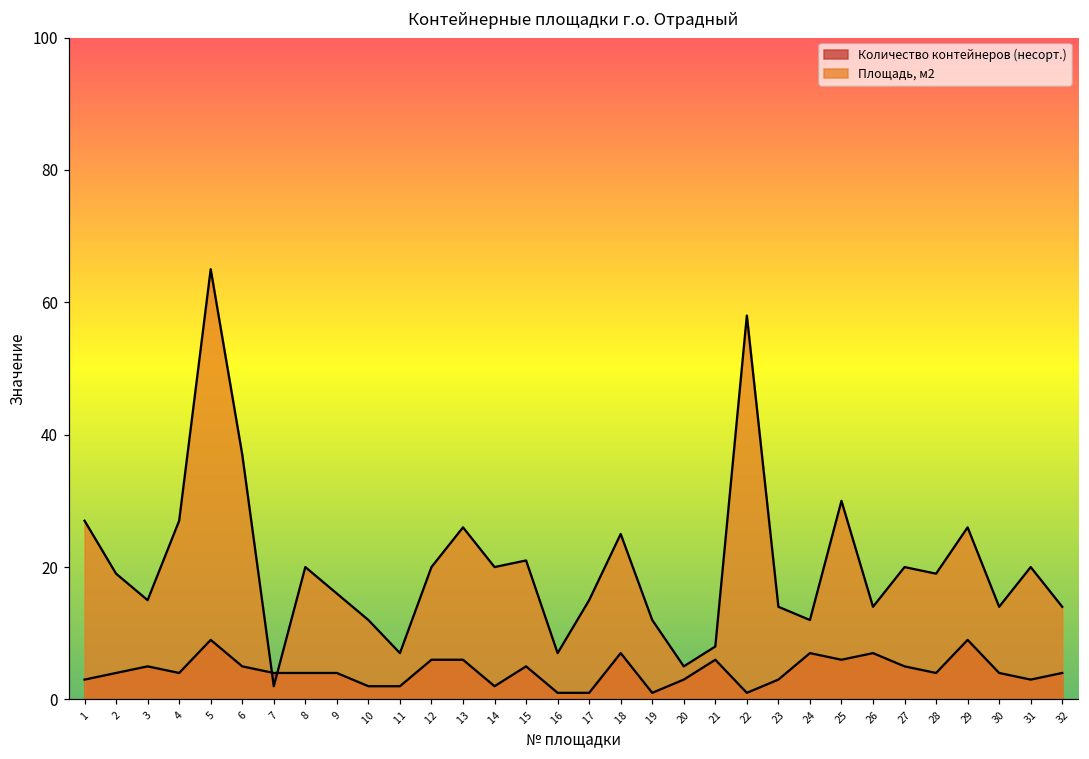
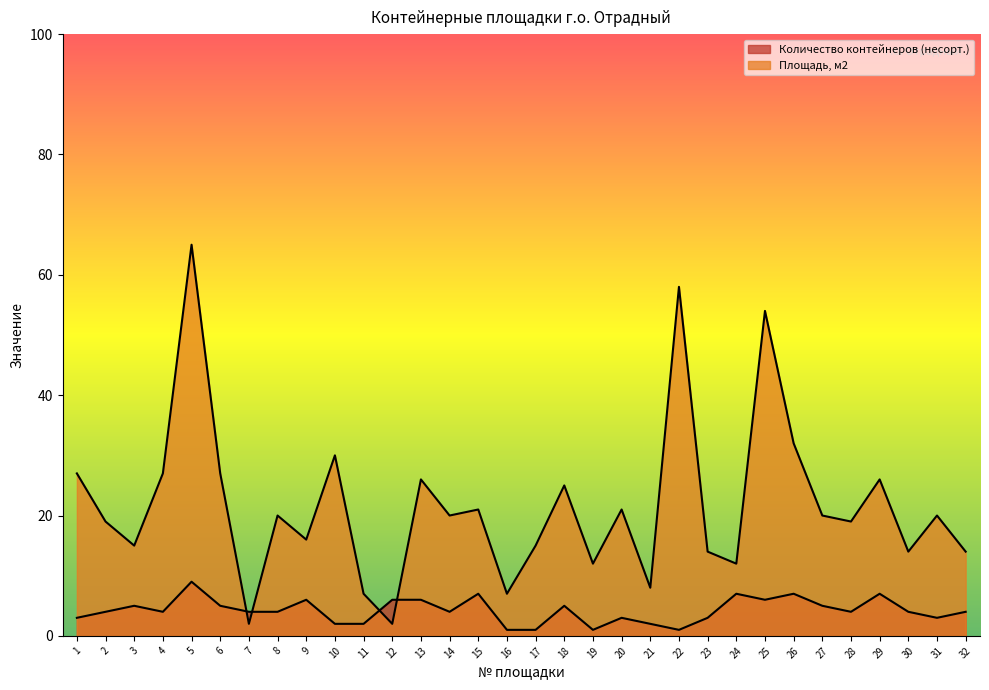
  {
    "Количество контейнеров (несорт.)": {
      "1": 3,
      "2": 4,
      "3": 5,
      "4": 4,
      "5": 9,
      "6": 5,
      "7": 4,
      "8": 4,
-     "9": 4,
+     "9": 6,
      "10": 2,
      "11": 2,
      "12": 6,
      "13": 6,
-     "14": 2,
-     "15": 5,
+     "14": 4,
+     "15": 7,
      "16": 1,
      "17": 1,
-     "18": 7,
+     "18": 5,
      "19": 1,
      "20": 3,
-     "21": 6,
+     "21": 2,
      "22": 1,
      "23": 3,
      "24": 7,
      "25": 6,
      "26": 7,
      "27": 5,
      "28": 4,
-     "29": 9,
+     "29": 7,
      "30": 4,
      "31": 3,
      "32": 4
    },
    "Площадь, м2": {
      "1": 27,
      "2": 19,
      "3": 15,
      "4": 27,
      "5": 65,
-     "6": 37,
+     "6": 27,
      "7": 2,
      "8": 20,
      "9": 16,
-     "10": 12,
+     "10": 30,
      "11": 7,
-     "12": 20,
+     "12": 2,
      "13": 26,
      "14": 20,
      "15": 21,
      "16": 7,
      "17": 15,
      "18": 25,
      "19": 12,
-     "20": 5,
+     "20": 21,
      "21": 8,
      "22": 58,
      "23": 14,
      "24": 12,
-     "25": 30,
-     "26": 14,
+     "25": 54,
+     "26": 32,
      "27": 20,
      "28": 19,
      "29": 26,
      "30": 14,
      "31": 20,
      "32": 14
    }
  }
